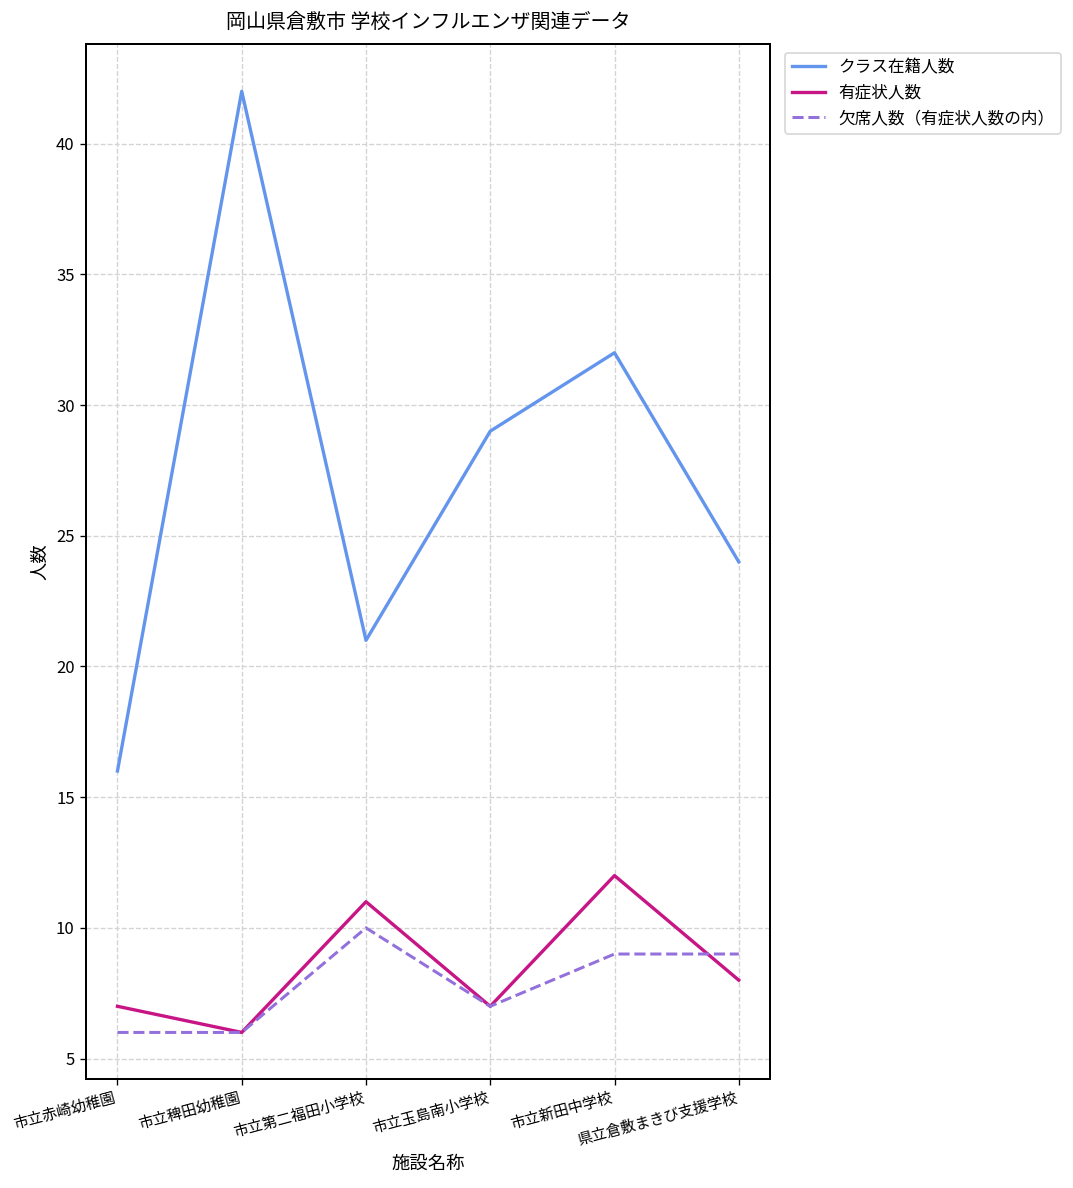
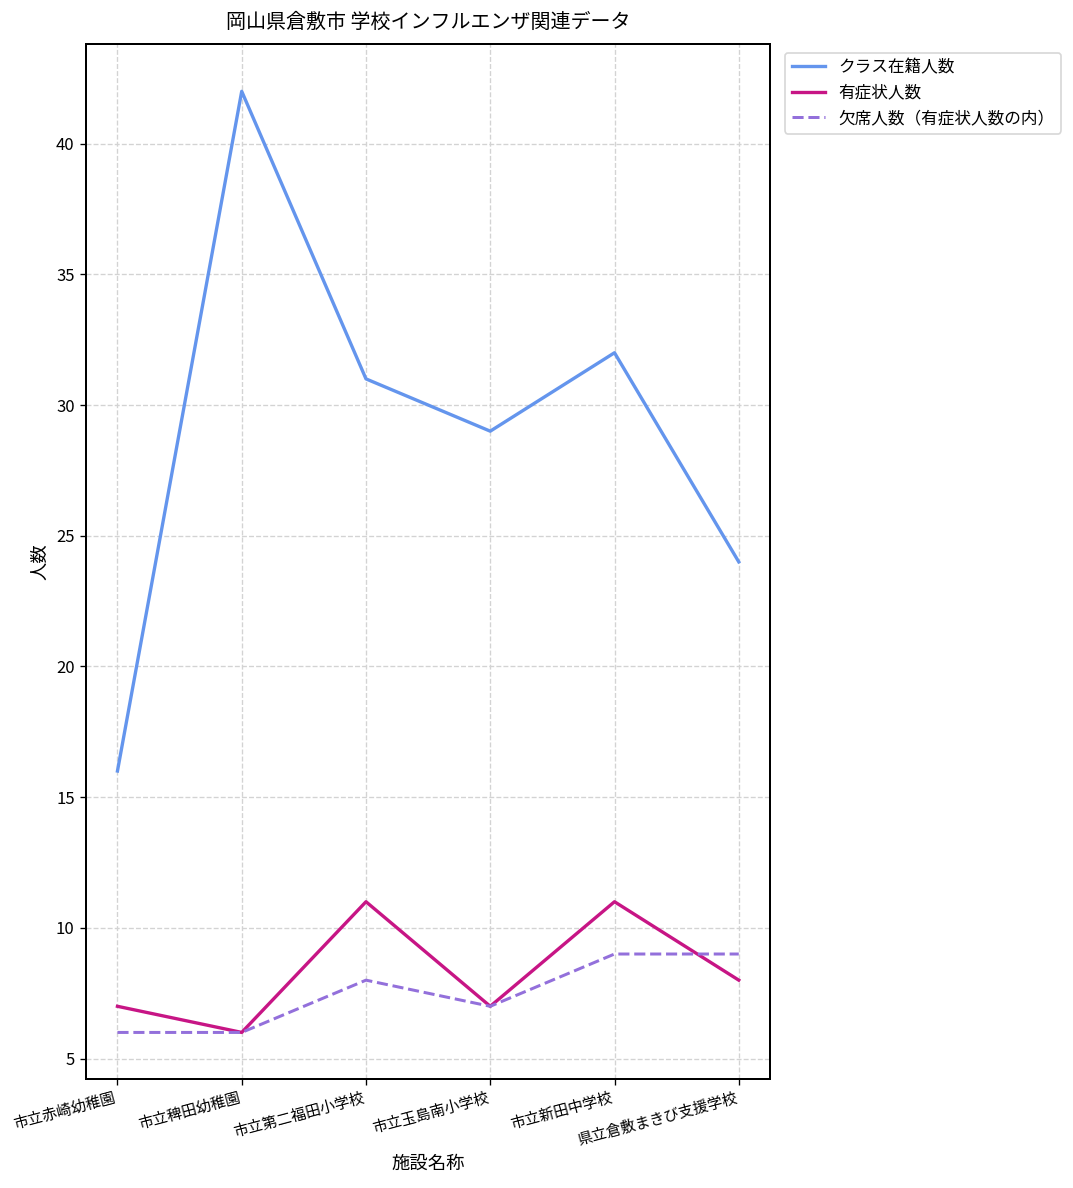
  {
    "クラス在籍人数": {
      "市立赤崎幼稚園": 16,
      "市立稗田幼稚園": 42,
-     "市立第二福田小学校": 21,
+     "市立第二福田小学校": 31,
      "市立玉島南小学校": 29,
      "市立新田中学校": 32,
      "県立倉敷まきび支援学校": 24
    },
    "有症状人数": {
      "市立赤崎幼稚園": 7,
      "市立第二福田小学校": 11,
-     "市立新田中学校": 12,
+     "市立新田中学校": 11,
      "県立倉敷まきび支援学校": 8
    },
    "欠席人数（有症状人数の内）": {
      "市立赤崎幼稚園": 6,
-     "市立第二福田小学校": 10,
+     "市立第二福田小学校": 8,
      "市立新田中学校": 9,
      "県立倉敷まきび支援学校": 9
    }
  }
